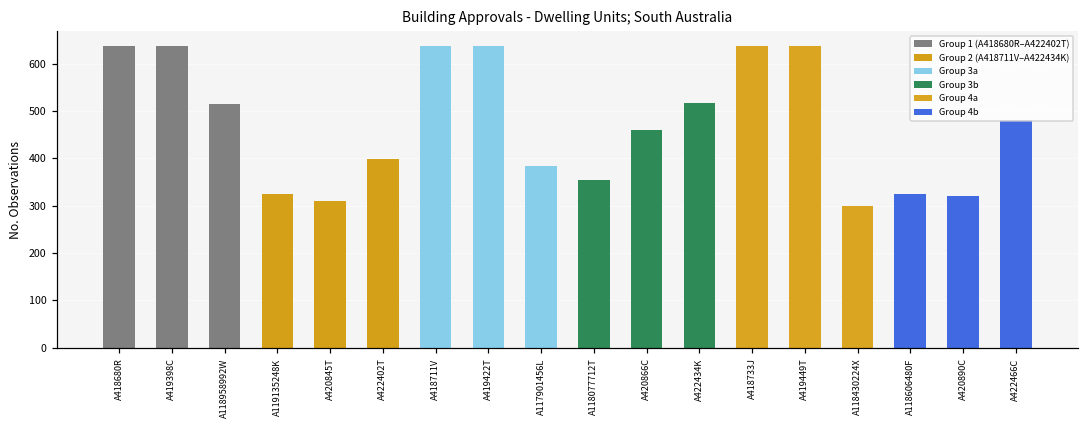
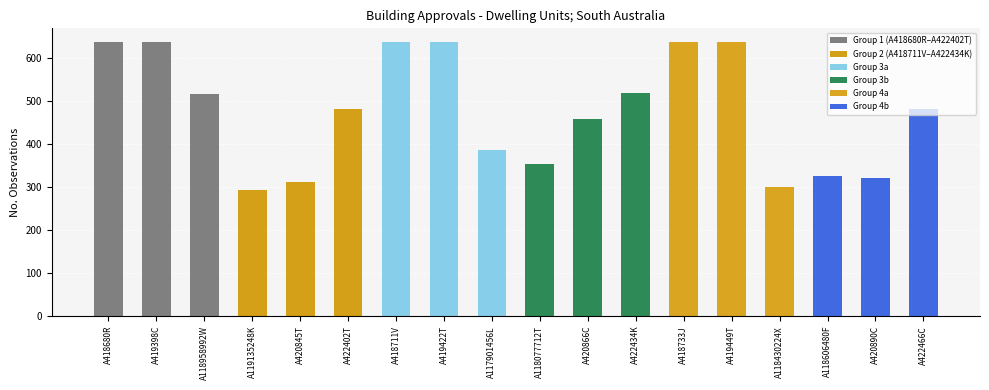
  {
    "A418680R": 640,
    "A419398C": 640,
    "A118958992W": 520,
-   "A119135248K": 330,
+   "A119135248K": 290,
    "A420845T": 310,
-   "A422402T": 400,
+   "A422402T": 480,
    "A418711V": 640,
    "A419422T": 640,
    "A117901456L": 390,
    "A118077712T": 350,
    "A420866C": 460,
    "A422434K": 520,
    "A418733J": 640,
    "A419449T": 640,
    "A118430224X": 300,
    "A118606480F": 330,
    "A420890C": 320
  }
